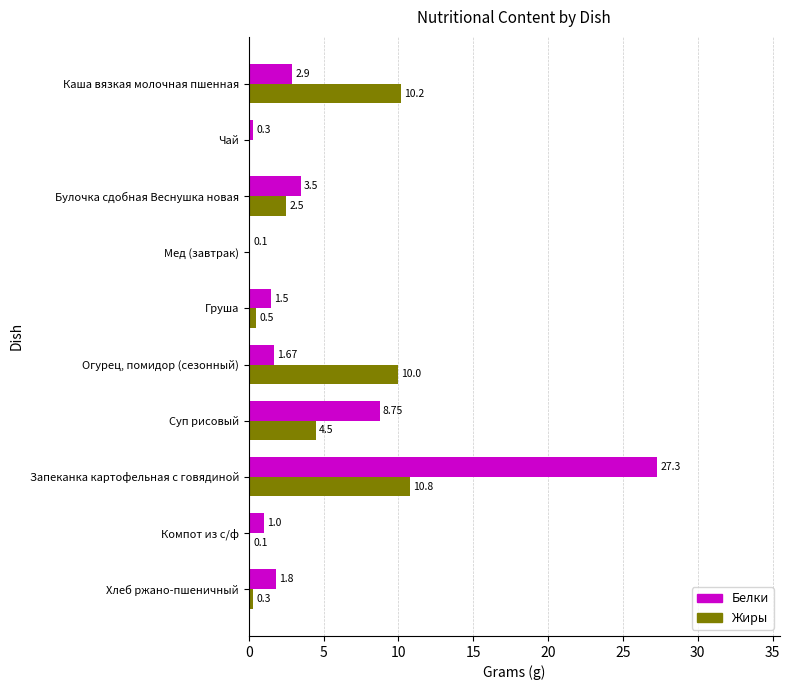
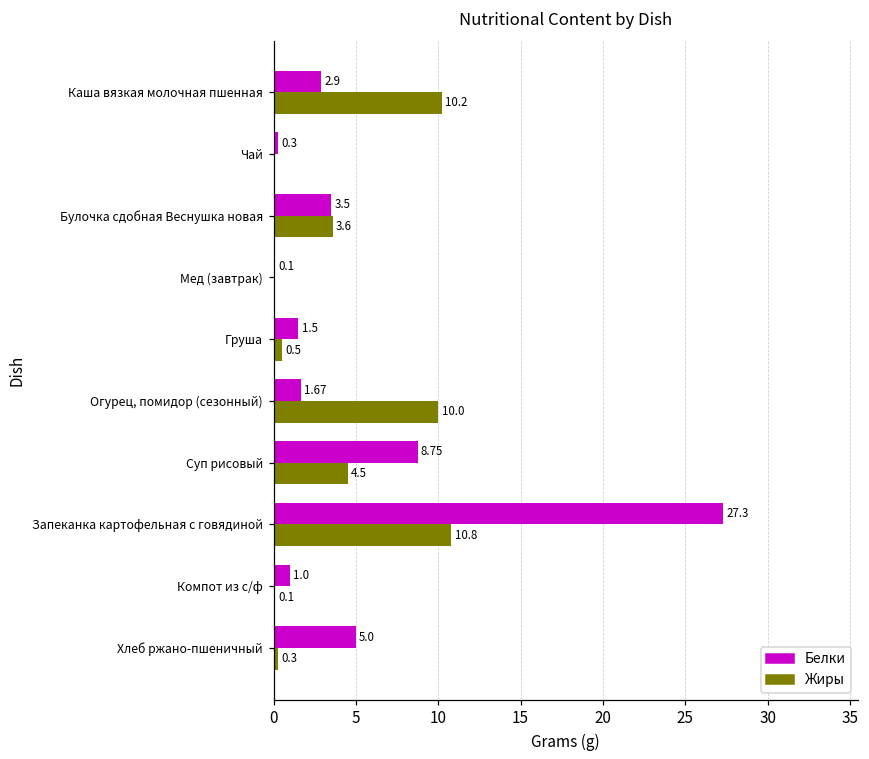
  {
    "Белки": {
      "Каша вязкая молочная пшенная": 2.9,
      "Чай": 0.3,
      "Булочка сдобная Веснушка новая": 3.5,
      "Мед (завтрак)": 0.1,
      "Груша": 1.5,
      "Огурец, помидор (сезонный)": 1.67,
      "Суп рисовый": 8.75,
      "Запеканка картофельная с говядиной": 27.3,
      "Компот из с/ф": 1.0,
-     "Хлеб ржано-пшеничный": 1.8
+     "Хлеб ржано-пшеничный": 5.0
    },
    "Жиры": {
      "Каша вязкая молочная пшенная": 10.2,
-     "Булочка сдобная Веснушка новая": 2.5,
+     "Булочка сдобная Веснушка новая": 3.6,
      "Груша": 0.5,
      "Огурец, помидор (сезонный)": 10.0,
      "Суп рисовый": 4.5,
      "Запеканка картофельная с говядиной": 10.8,
      "Компот из с/ф": 0.1,
      "Хлеб ржано-пшеничный": 0.3
    }
  }
